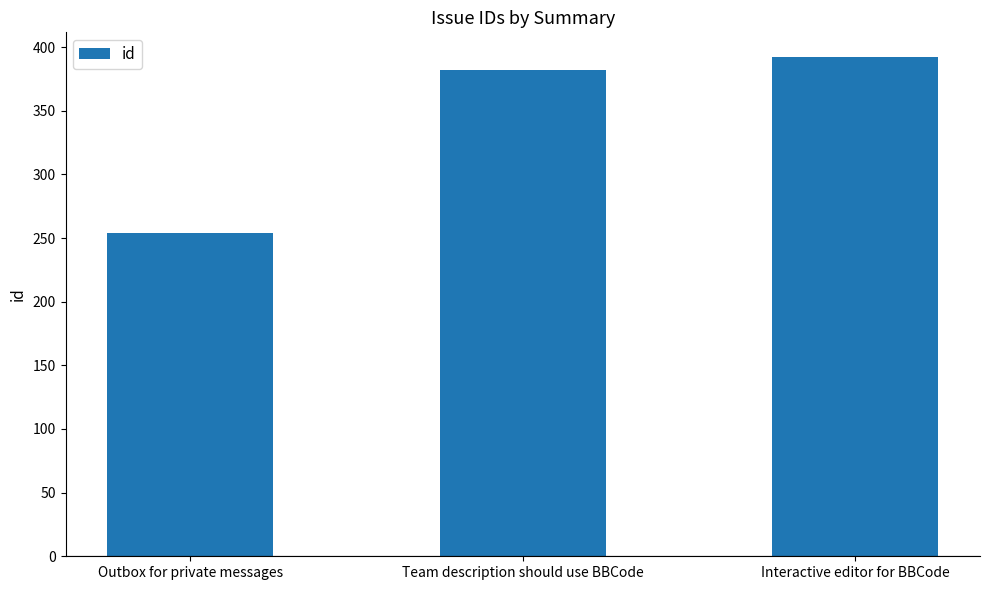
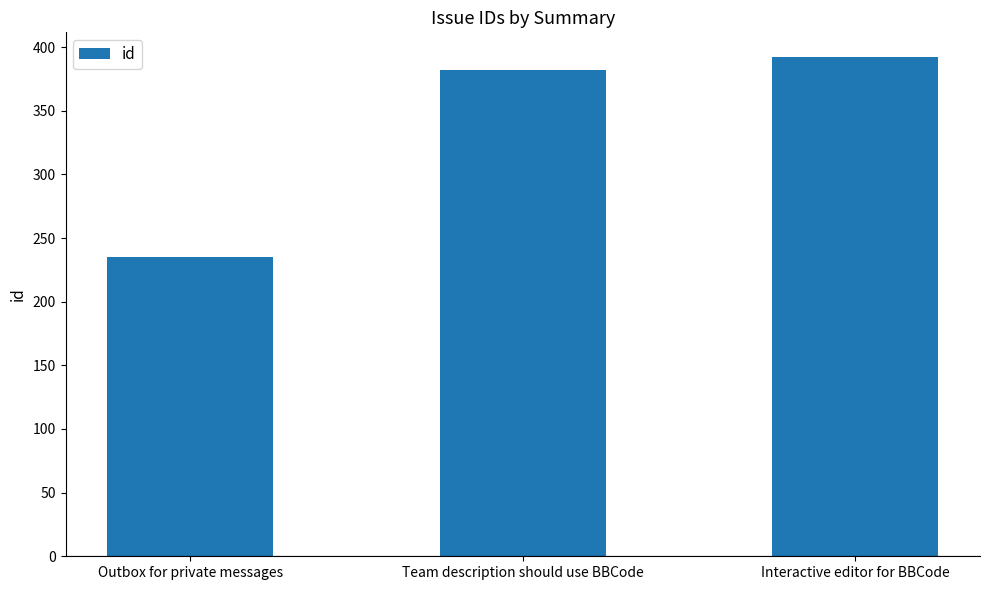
  {
-   "Outbox for private messages": 254,
+   "Outbox for private messages": 235,
    "Team description should use BBCode": 382,
    "Interactive editor for BBCode": 392
  }
